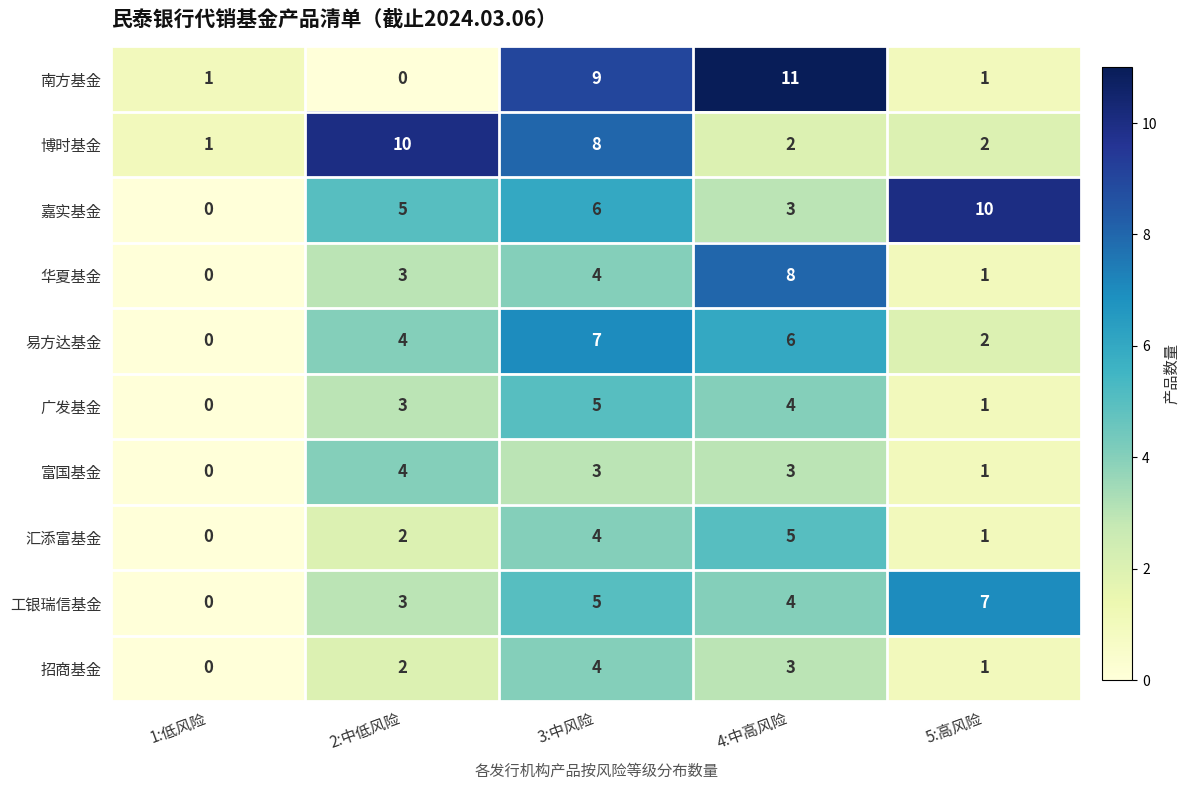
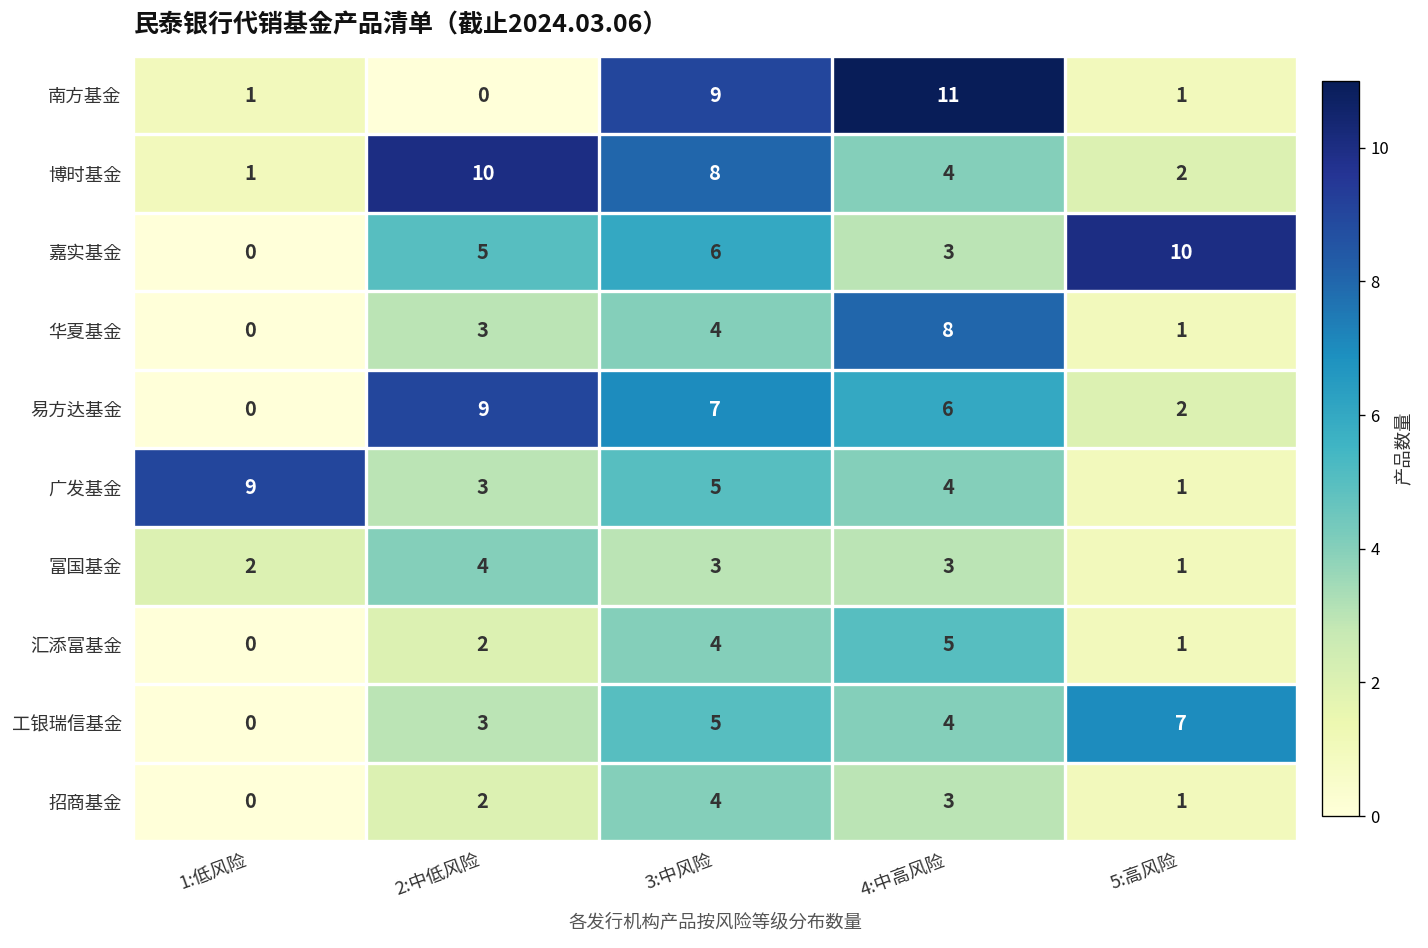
  {
    "南方基金": {
      "1:低风险": 1,
      "2:中低风险": 0,
      "3:中风险": 9,
      "4:中高风险": 11,
      "5:高风险": 1
    },
    "博时基金": {
      "1:低风险": 1,
      "2:中低风险": 10,
      "3:中风险": 8,
-     "4:中高风险": 2,
+     "4:中高风险": 4,
      "5:高风险": 2
    },
    "嘉实基金": {
      "1:低风险": 0,
      "2:中低风险": 5,
      "3:中风险": 6,
      "4:中高风险": 3,
      "5:高风险": 10
    },
    "华夏基金": {
      "1:低风险": 0,
      "2:中低风险": 3,
      "3:中风险": 4,
      "4:中高风险": 8,
      "5:高风险": 1
    },
    "易方达基金": {
      "1:低风险": 0,
-     "2:中低风险": 4,
+     "2:中低风险": 9,
      "3:中风险": 7,
      "4:中高风险": 6,
      "5:高风险": 2
    },
    "广发基金": {
-     "1:低风险": 0,
+     "1:低风险": 9,
      "2:中低风险": 3,
      "3:中风险": 5,
      "4:中高风险": 4,
      "5:高风险": 1
    },
    "富国基金": {
-     "1:低风险": 0,
+     "1:低风险": 2,
      "2:中低风险": 4,
      "3:中风险": 3,
      "4:中高风险": 3,
      "5:高风险": 1
    },
    "汇添富基金": {
      "1:低风险": 0,
      "2:中低风险": 2,
      "3:中风险": 4,
      "4:中高风险": 5,
      "5:高风险": 1
    },
    "工银瑞信基金": {
      "1:低风险": 0,
      "2:中低风险": 3,
      "3:中风险": 5,
      "4:中高风险": 4,
      "5:高风险": 7
    },
    "招商基金": {
      "1:低风险": 0,
      "2:中低风险": 2,
      "3:中风险": 4,
      "4:中高风险": 3,
      "5:高风险": 1
    }
  }
